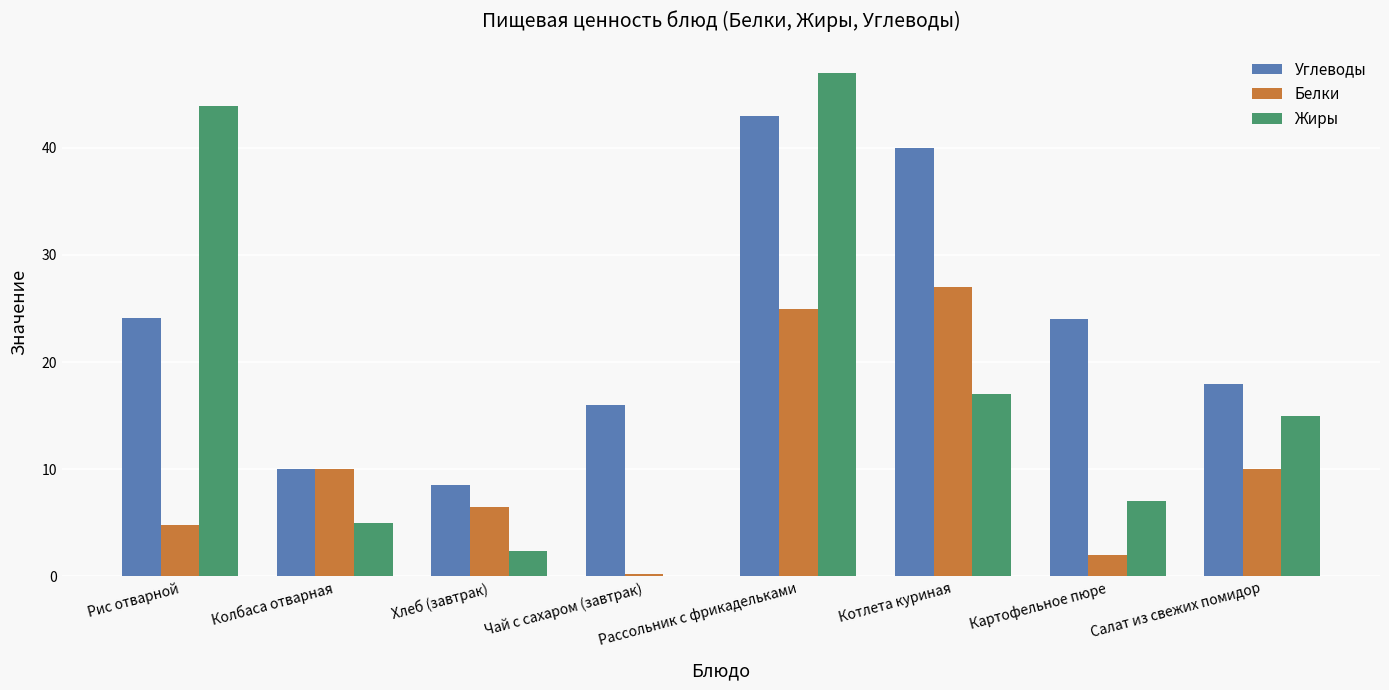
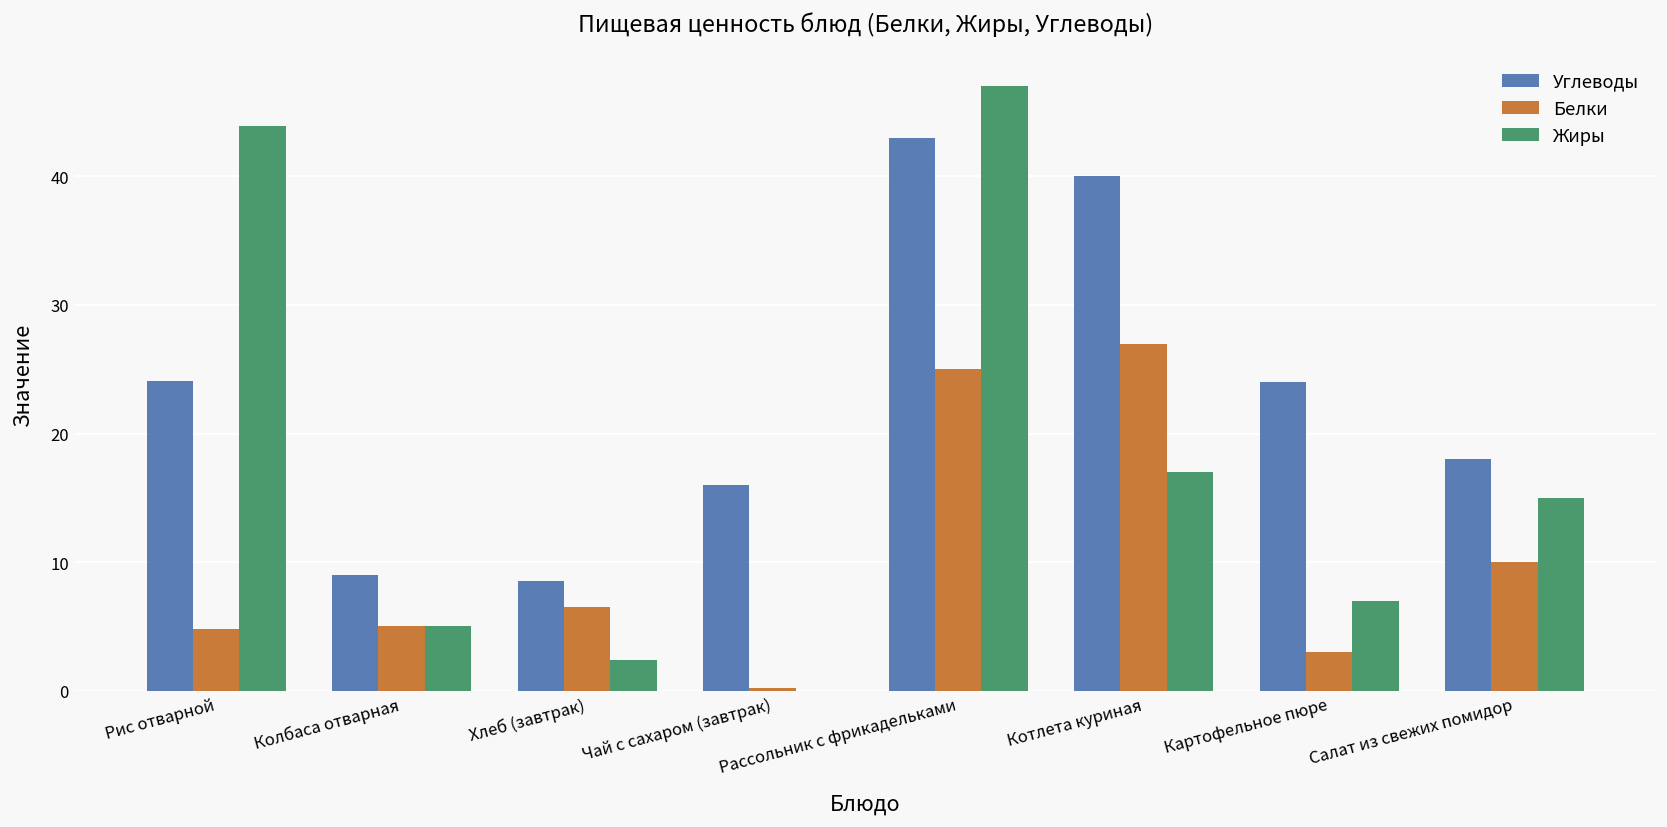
  {
    "Углеводы": {
      "Рис отварной": 24,
-     "Колбаса отварная": 10,
+     "Колбаса отварная": 9,
      "Хлеб (завтрак)": 8.5,
      "Чай с сахаром (завтрак)": 16,
      "Рассольник с фрикадельками": 43,
      "Котлета куриная": 40,
      "Картофельное пюре": 24,
      "Салат из свежих помидор": 18
    },
    "Белки": {
      "Рис отварной": 4.8,
-     "Колбаса отварная": 10,
+     "Колбаса отварная": 5,
      "Хлеб (завтрак)": 6.5,
      "Рассольник с фрикадельками": 25,
      "Котлета куриная": 27,
-     "Картофельное пюре": 2,
+     "Картофельное пюре": 3,
      "Салат из свежих помидор": 10
    },
    "Жиры": {
      "Рис отварной": 44,
      "Колбаса отварная": 5,
      "Хлеб (завтрак)": 2.4,
      "Чай с сахаром (завтрак)": 0,
      "Рассольник с фрикадельками": 47,
      "Котлета куриная": 17,
      "Картофельное пюре": 7,
      "Салат из свежих помидор": 15
    }
  }
